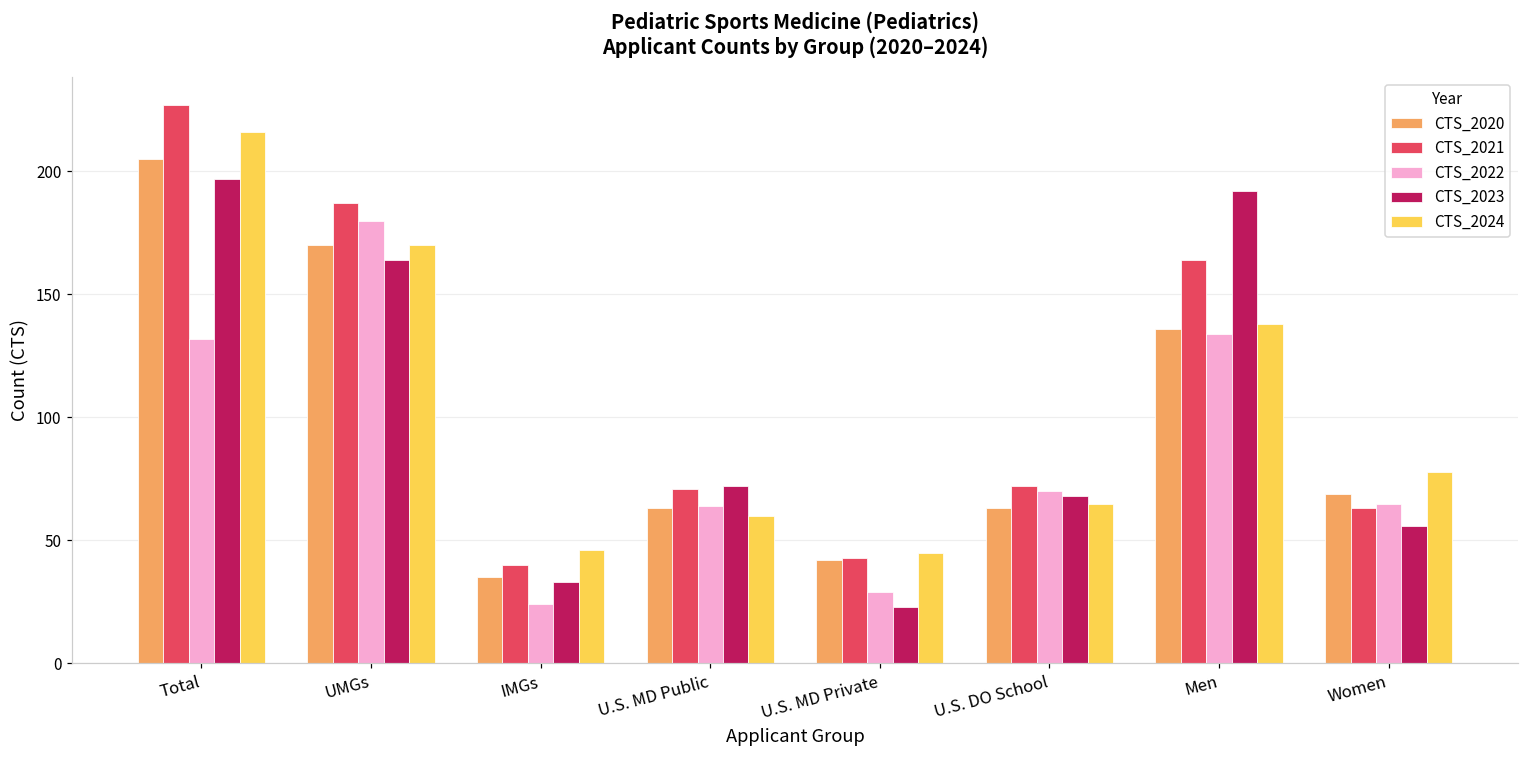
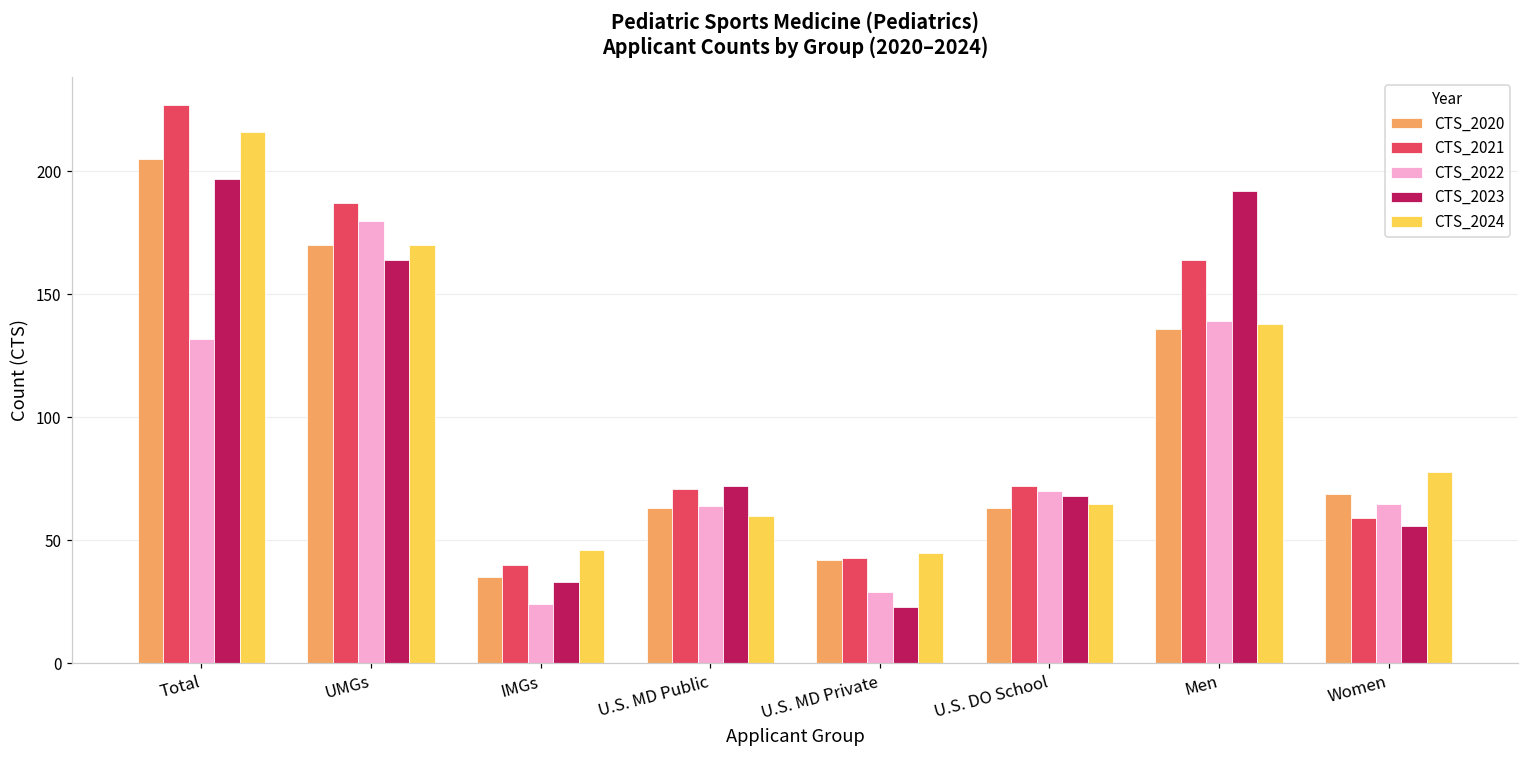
  {
    "CTS_2021": {
      "Total": 227,
      "UMGs": 187,
      "IMGs": 40,
      "U.S. MD Public": 71,
      "U.S. MD Private": 43,
      "U.S. DO School": 72,
      "Men": 164,
-     "Women": 63
+     "Women": 59
    },
    "CTS_2022": {
      "Total": 132,
      "UMGs": 180,
      "IMGs": 24,
      "U.S. MD Public": 64,
      "U.S. MD Private": 29,
      "U.S. DO School": 70,
-     "Men": 134,
+     "Men": 139,
      "Women": 65
    },
    "CTS_2023": {
      "Total": 197,
      "UMGs": 164,
      "IMGs": 33,
      "U.S. MD Public": 72,
      "U.S. MD Private": 23,
      "U.S. DO School": 68,
      "Men": 192,
      "Women": 56
    }
  }
